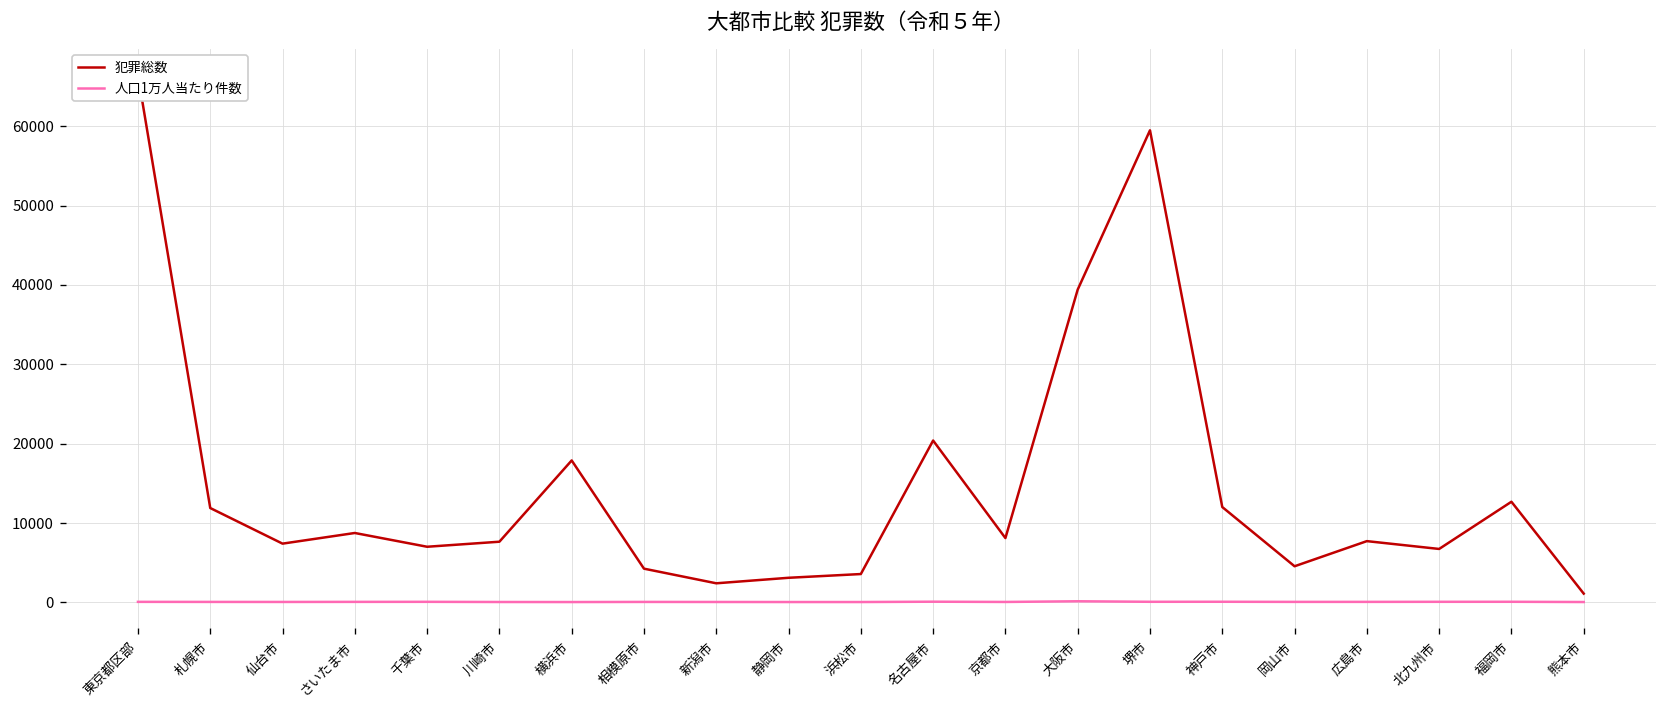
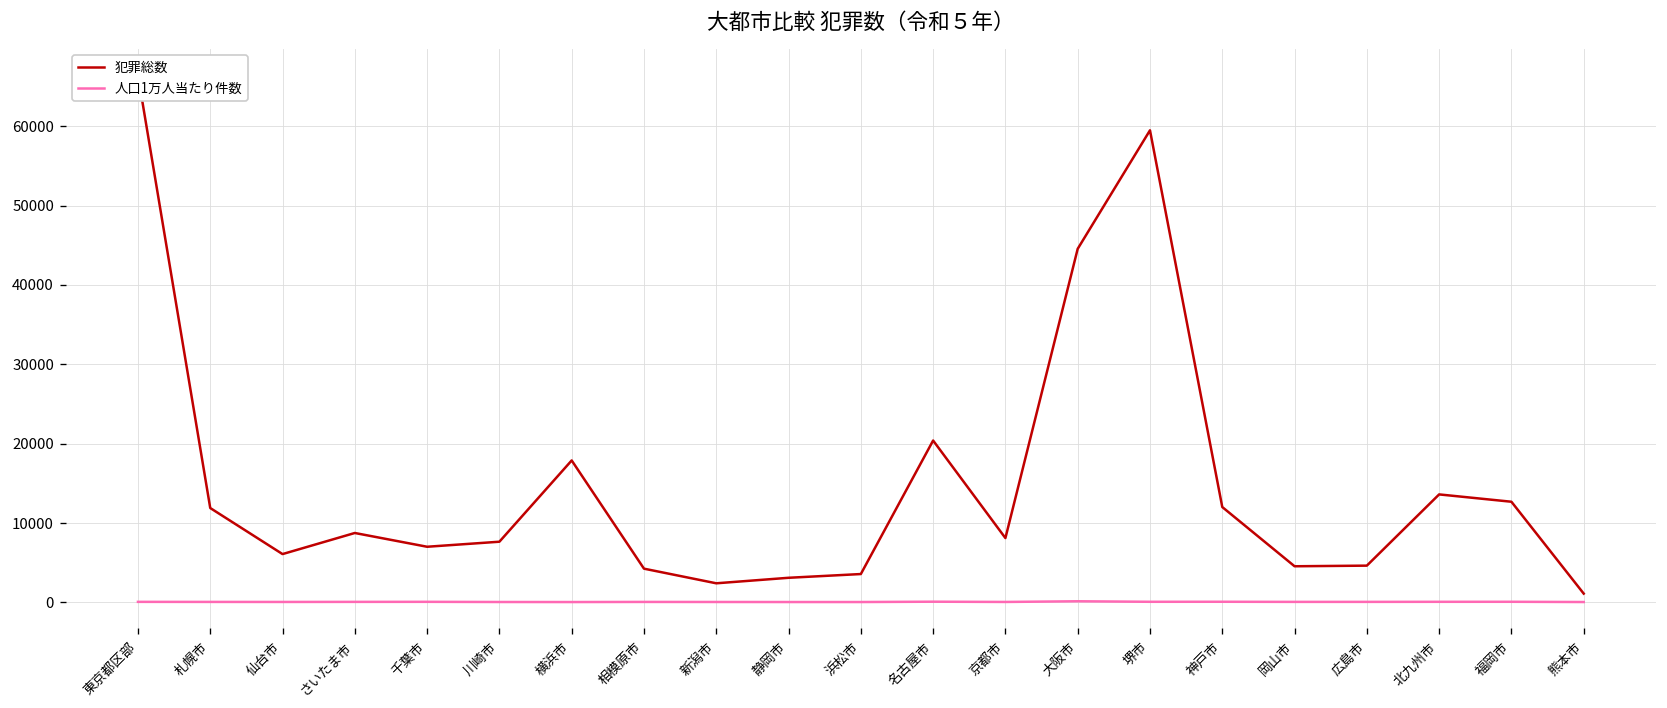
  {
    "犯罪総数": {
      "札幌市": 12000,
-     "仙台市": 7000,
+     "仙台市": 6000,
      "さいたま市": 9000,
      "千葉市": 7000,
      "川崎市": 8000,
      "横浜市": 18000,
      "相模原市": 4000,
      "新潟市": 2000,
      "静岡市": 3000,
      "浜松市": 4000,
      "名古屋市": 20000,
      "京都市": 8000,
-     "大阪市": 39000,
+     "大阪市": 45000,
      "堺市": 59000,
      "神戸市": 12000,
      "岡山市": 5000,
-     "広島市": 8000,
-     "北九州市": 7000,
+     "広島市": 5000,
+     "北九州市": 14000,
      "福岡市": 13000,
      "熊本市": 1000
    },
    "人口1万人当たり件数": {
      "東京都区部": 0,
      "札幌市": 0,
      "仙台市": 0,
      "さいたま市": 0,
      "千葉市": 0,
      "川崎市": 0,
      "横浜市": 0,
      "相模原市": 0,
      "新潟市": 0,
      "静岡市": 0,
      "浜松市": 0,
      "名古屋市": 0,
      "京都市": 0,
      "大阪市": 0,
      "堺市": 0,
      "神戸市": 0,
      "岡山市": 0,
      "広島市": 0,
      "北九州市": 0,
      "福岡市": 0,
      "熊本市": 0
    }
  }
